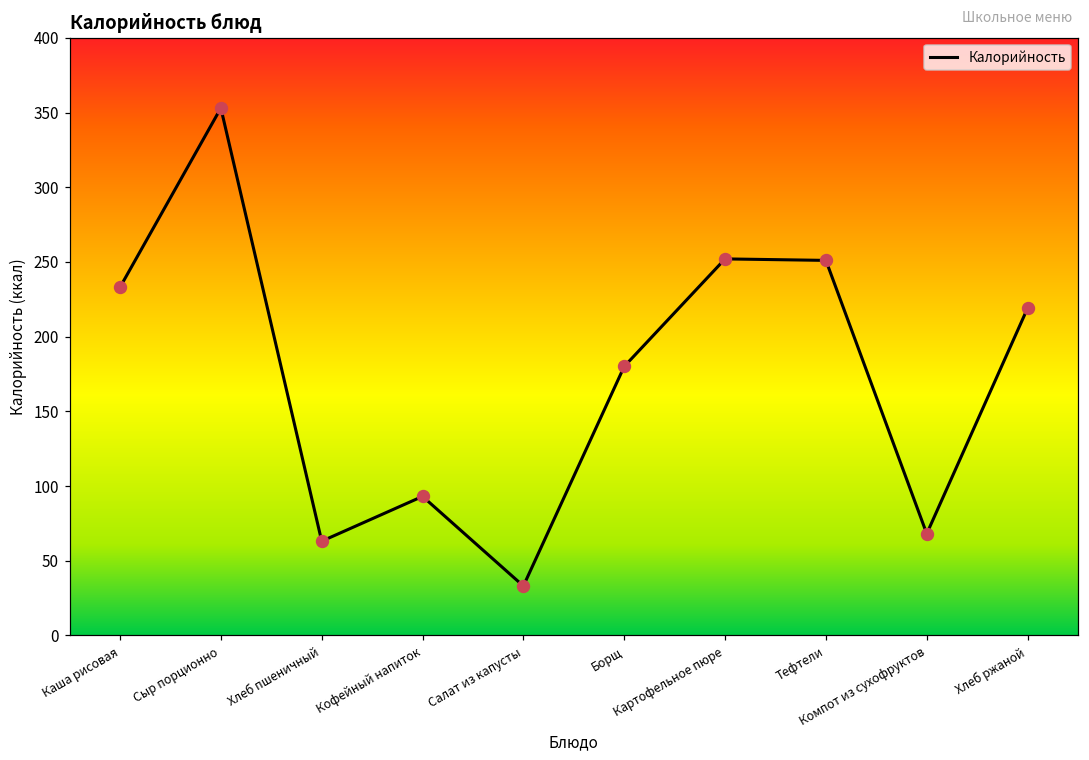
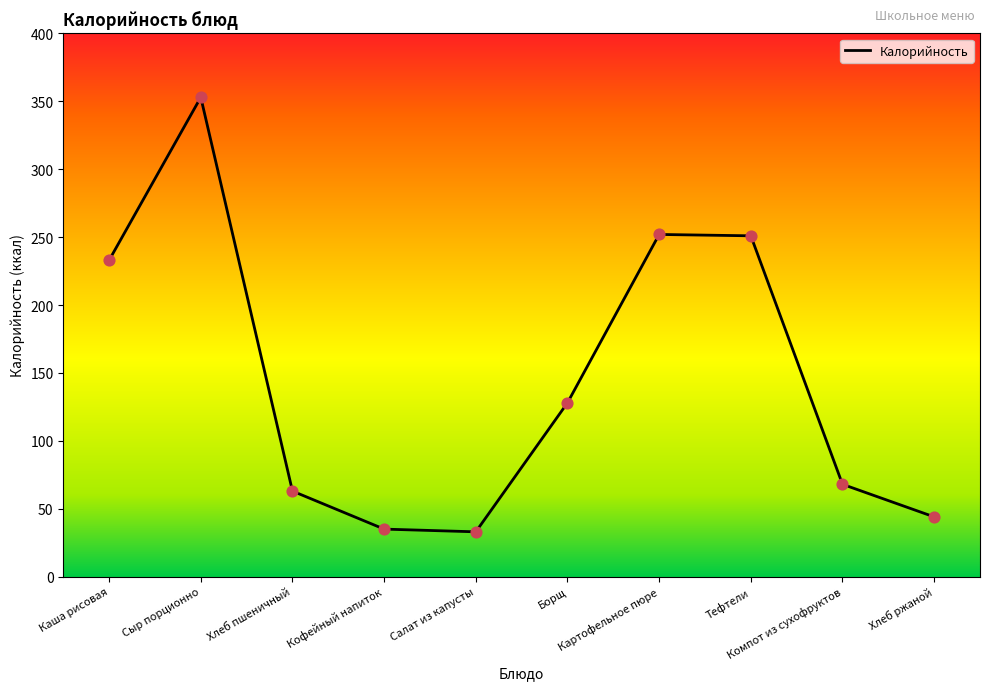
  {
    "Каша рисовая": 233,
    "Сыр порционно": 353,
    "Хлеб пшеничный": 63,
-   "Кофейный напиток": 93,
+   "Кофейный напиток": 35,
    "Салат из капусты": 33,
-   "Борщ": 180,
+   "Борщ": 128,
    "Картофельное пюре": 252,
    "Тефтели": 251,
    "Компот из сухофруктов": 68,
-   "Хлеб ржаной": 219
+   "Хлеб ржаной": 44
  }
